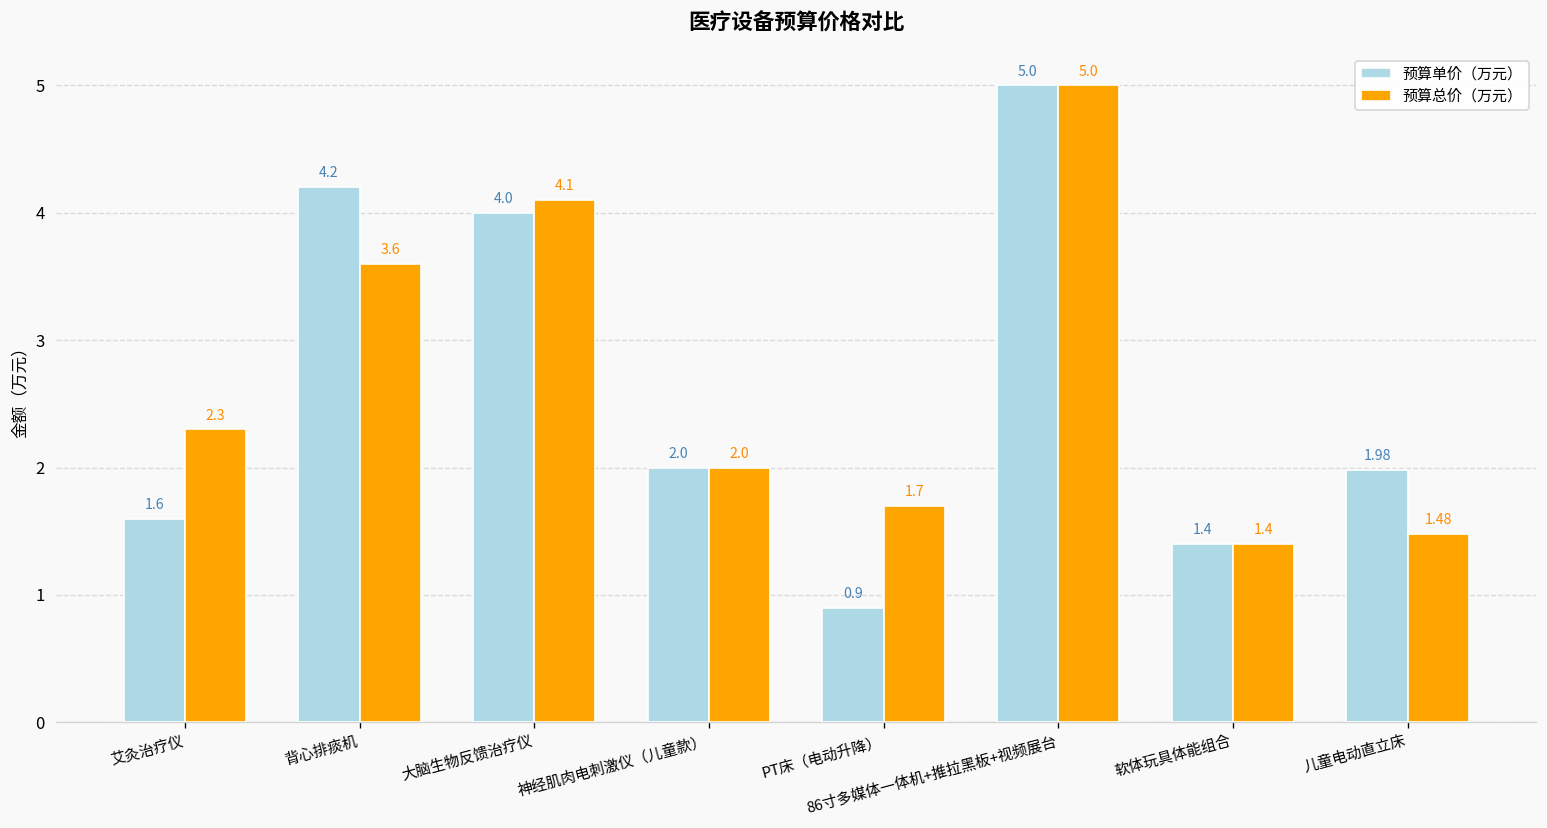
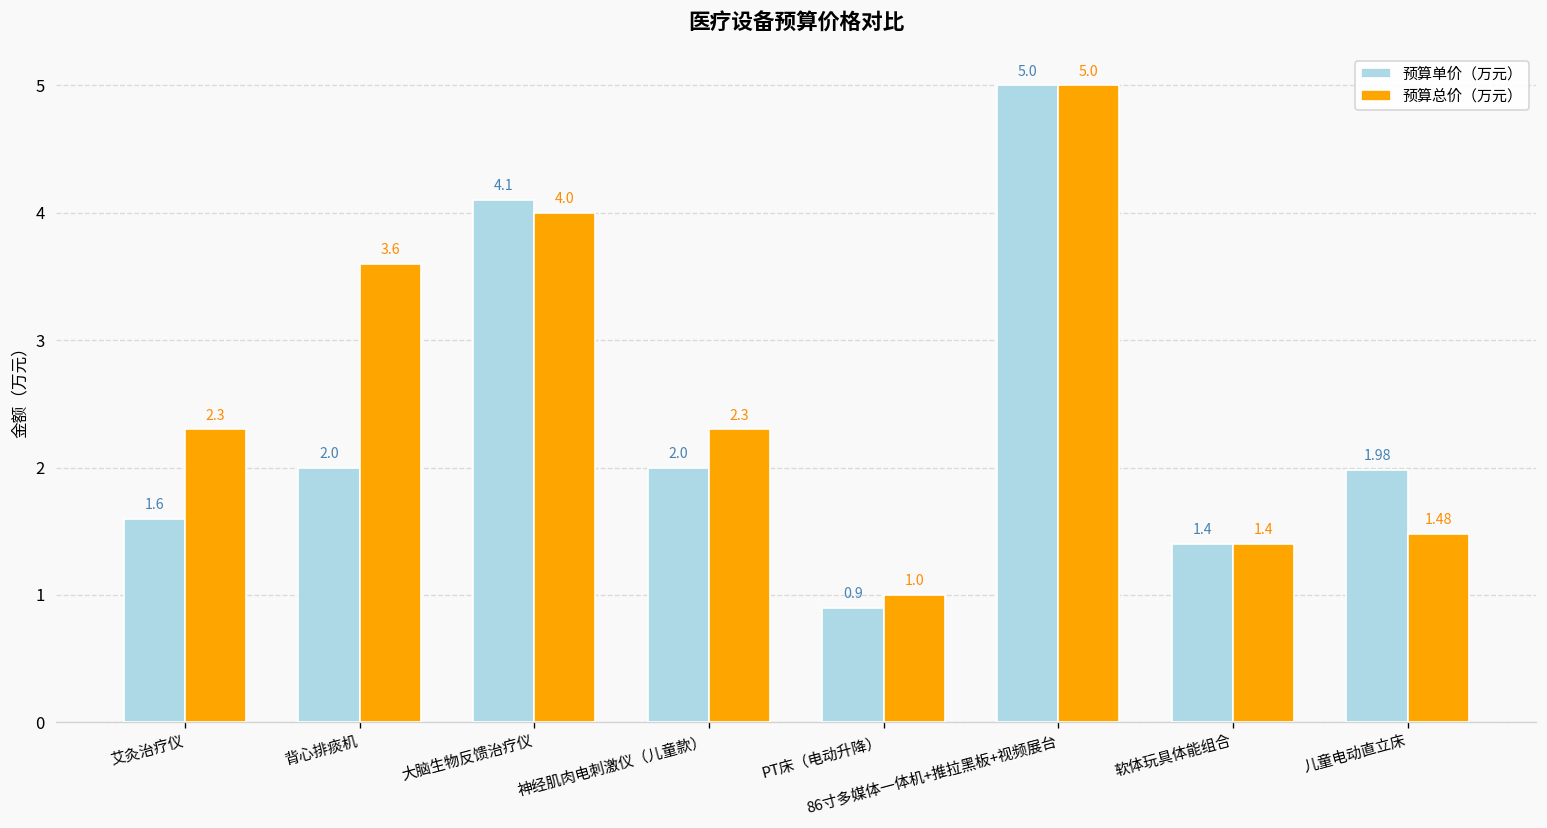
  {
    "预算单价（万元）": {
      "艾灸治疗仪": 1.6,
-     "背心排痰机": 4.2,
-     "大脑生物反馈治疗仪": 4.0,
+     "背心排痰机": 2.0,
+     "大脑生物反馈治疗仪": 4.1,
      "神经肌肉电刺激仪（儿童款）": 2.0,
      "PT床（电动升降）": 0.9,
      "86寸多媒体一体机+推拉黑板+视频展台": 5.0,
      "软体玩具体能组合": 1.4,
      "儿童电动直立床": 1.98
    },
    "预算总价（万元）": {
      "艾灸治疗仪": 2.3,
      "背心排痰机": 3.6,
-     "大脑生物反馈治疗仪": 4.1,
-     "神经肌肉电刺激仪（儿童款）": 2.0,
-     "PT床（电动升降）": 1.7,
+     "大脑生物反馈治疗仪": 4.0,
+     "神经肌肉电刺激仪（儿童款）": 2.3,
+     "PT床（电动升降）": 1.0,
      "86寸多媒体一体机+推拉黑板+视频展台": 5.0,
      "软体玩具体能组合": 1.4,
      "儿童电动直立床": 1.48
    }
  }
